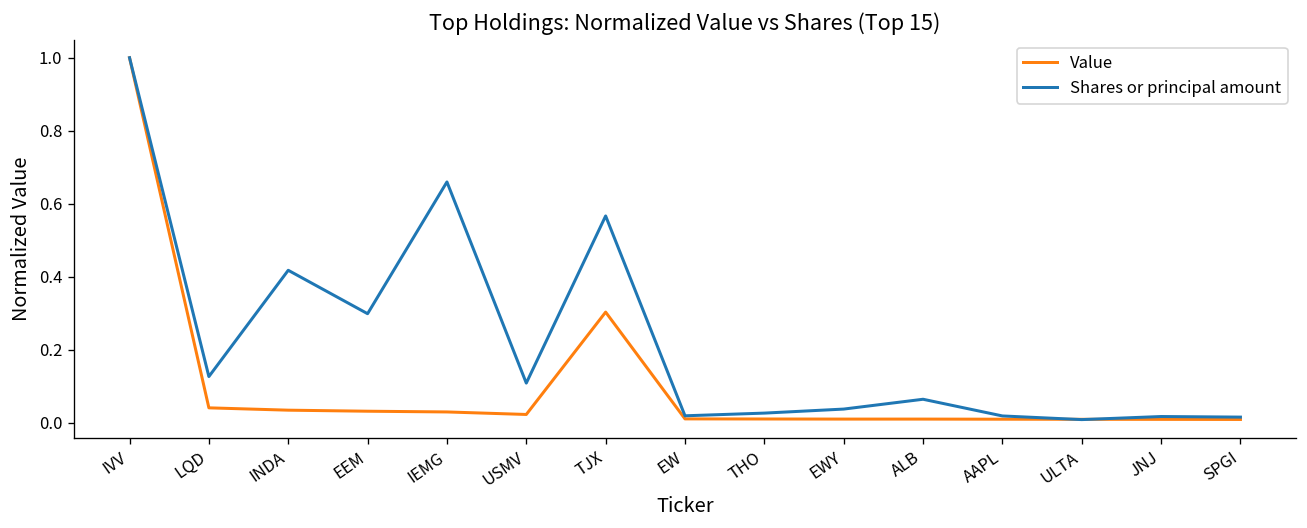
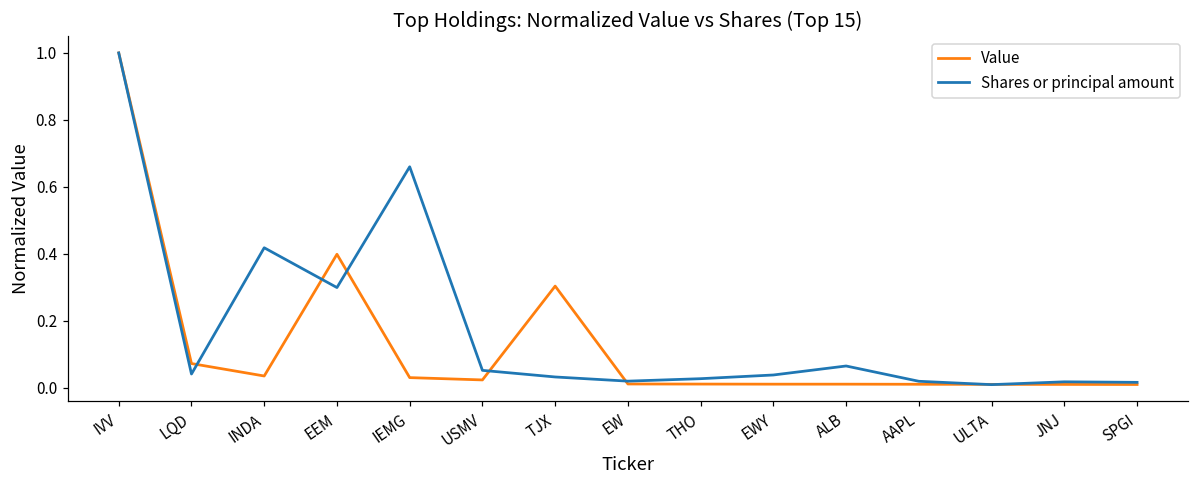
  {
    "Value": {
-     "LQD": 0.04,
+     "LQD": 0.07,
      "INDA": 0.03,
-     "EEM": 0.03,
+     "EEM": 0.40,
      "IEMG": 0.03,
      "USMV": 0.02,
      "TJX": 0.30,
      "EW": 0.01,
      "THO": 0.01,
      "EWY": 0.01,
      "ALB": 0.01,
      "AAPL": 0.01
    },
    "Shares or principal amount": {
-     "LQD": 0.13,
+     "LQD": 0.04,
      "INDA": 0.42,
      "EEM": 0.30,
      "IEMG": 0.66,
-     "USMV": 0.11,
-     "TJX": 0.57,
+     "USMV": 0.05,
+     "TJX": 0.03,
      "EW": 0.02,
      "THO": 0.03,
      "EWY": 0.04,
      "ALB": 0.06,
      "AAPL": 0.02
    }
  }
